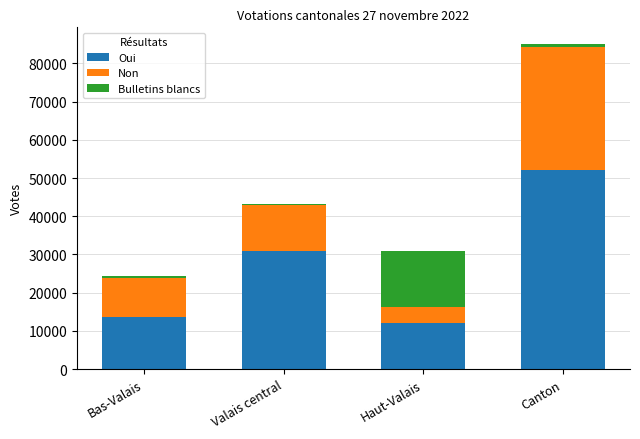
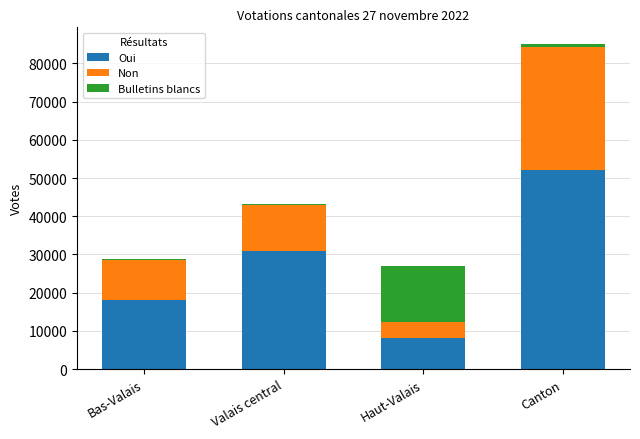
  {
    "Oui": {
-     "Bas-Valais": 14000,
+     "Bas-Valais": 18000,
      "Valais central": 31000,
-     "Haut-Valais": 12000,
+     "Haut-Valais": 8000,
      "Canton": 52000
    },
    "Non": {
      "Bas-Valais": 10000,
      "Valais central": 12000,
      "Haut-Valais": 4000,
      "Canton": 32000
    },
    "Bulletins blancs": {
      "Haut-Valais": 15000,
      "Canton": 1000
    }
  }
